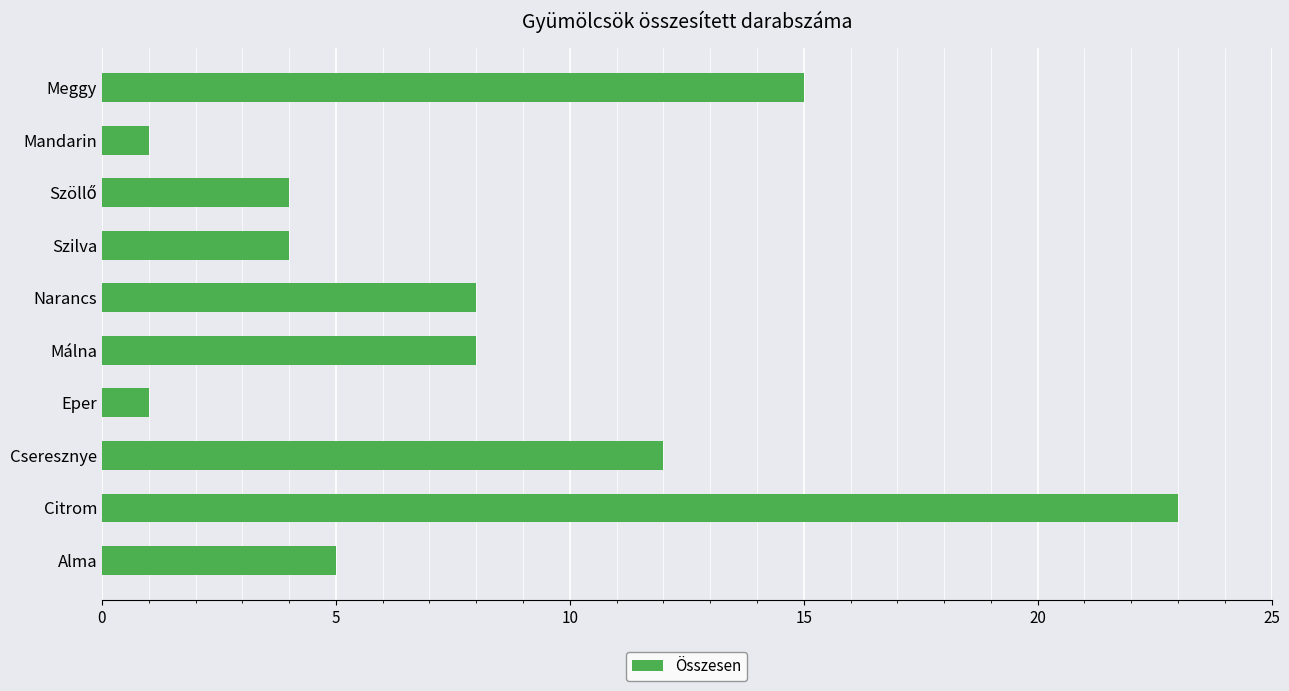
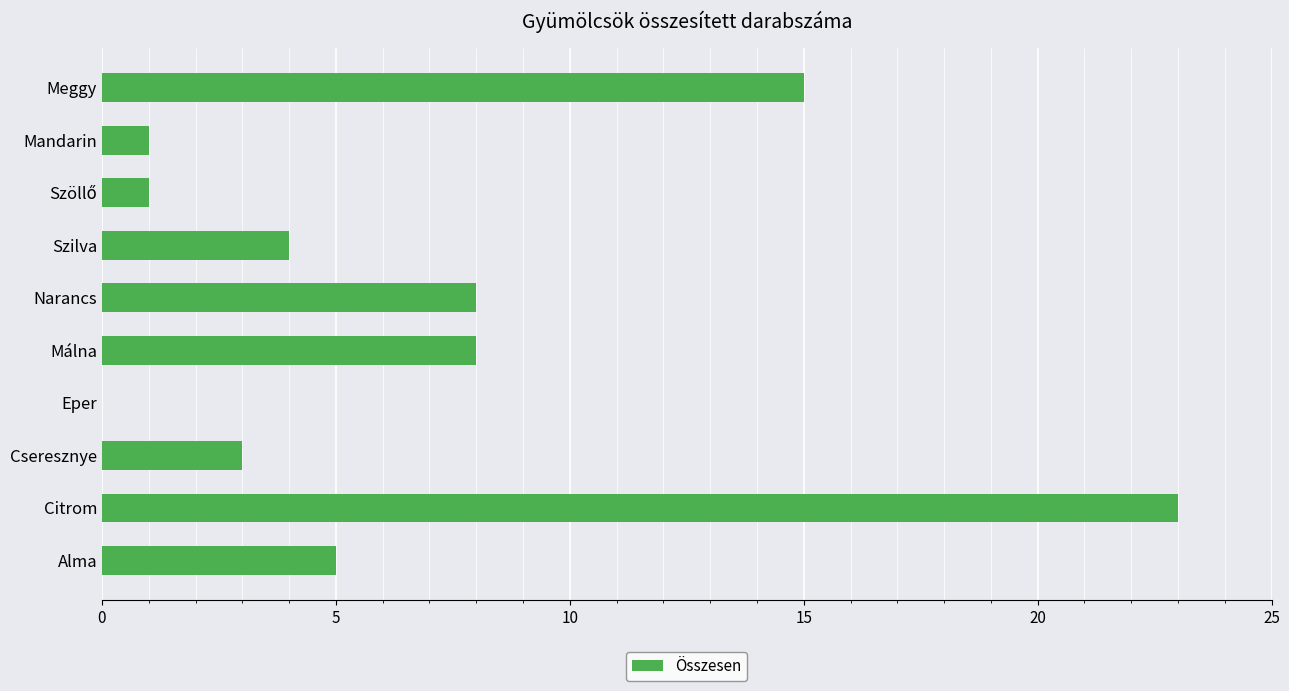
  {
    "Meggy": 15,
    "Mandarin": 1,
-   "Szöllő": 4,
+   "Szöllő": 1,
    "Szilva": 4,
    "Narancs": 8,
    "Málna": 8,
-   "Eper": 1,
-   "Cseresznye": 12,
+   "Eper": 0,
+   "Cseresznye": 3,
    "Citrom": 23,
    "Alma": 5
  }
